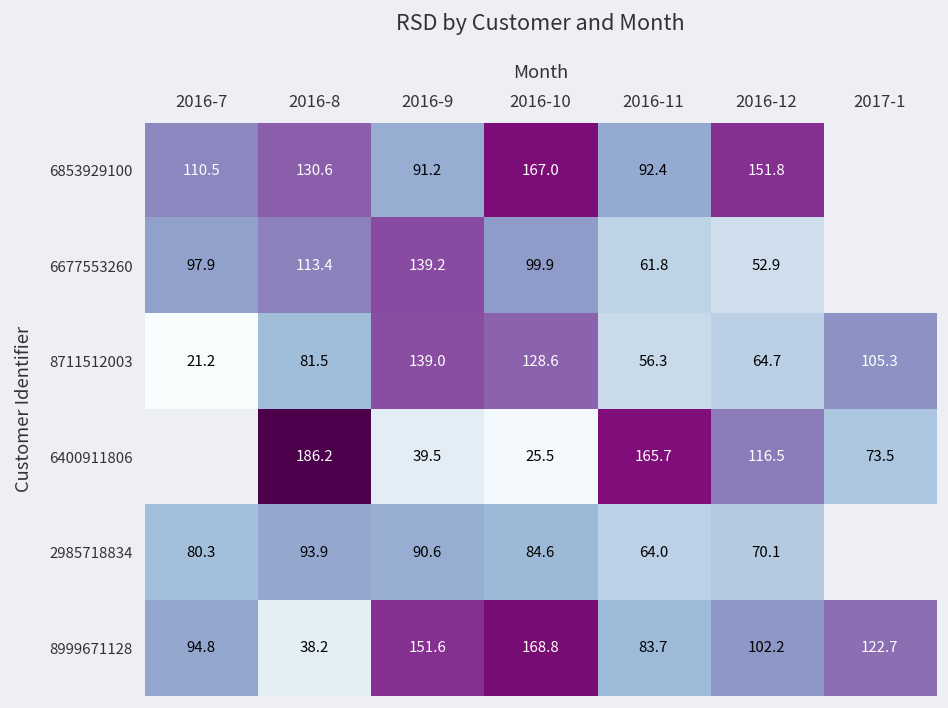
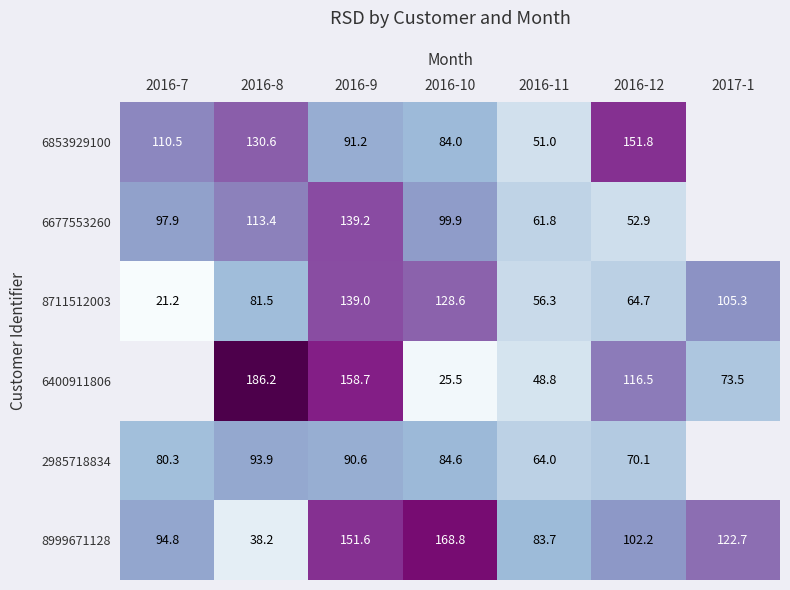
  {
    "6853929100": {
      "2016-7": 110.5,
      "2016-8": 130.6,
      "2016-9": 91.2,
-     "2016-10": 167.0,
-     "2016-11": 92.4,
+     "2016-10": 84.0,
+     "2016-11": 51.0,
      "2016-12": 151.8
    },
    "6677553260": {
      "2016-7": 97.9,
      "2016-8": 113.4,
      "2016-9": 139.2,
      "2016-10": 99.9,
      "2016-11": 61.8,
      "2016-12": 52.9
    },
    "8711512003": {
      "2016-7": 21.2,
      "2016-8": 81.5,
      "2016-9": 139.0,
      "2016-10": 128.6,
      "2016-11": 56.3,
      "2016-12": 64.7,
      "2017-1": 105.3
    },
    "6400911806": {
      "2016-8": 186.2,
-     "2016-9": 39.5,
+     "2016-9": 158.7,
      "2016-10": 25.5,
-     "2016-11": 165.7,
+     "2016-11": 48.8,
      "2016-12": 116.5,
      "2017-1": 73.5
    },
    "2985718834": {
      "2016-7": 80.3,
      "2016-8": 93.9,
      "2016-9": 90.6,
      "2016-10": 84.6,
      "2016-11": 64.0,
      "2016-12": 70.1
    },
    "8999671128": {
      "2016-7": 94.8,
      "2016-8": 38.2,
      "2016-9": 151.6,
      "2016-10": 168.8,
      "2016-11": 83.7,
      "2016-12": 102.2,
      "2017-1": 122.7
    }
  }
